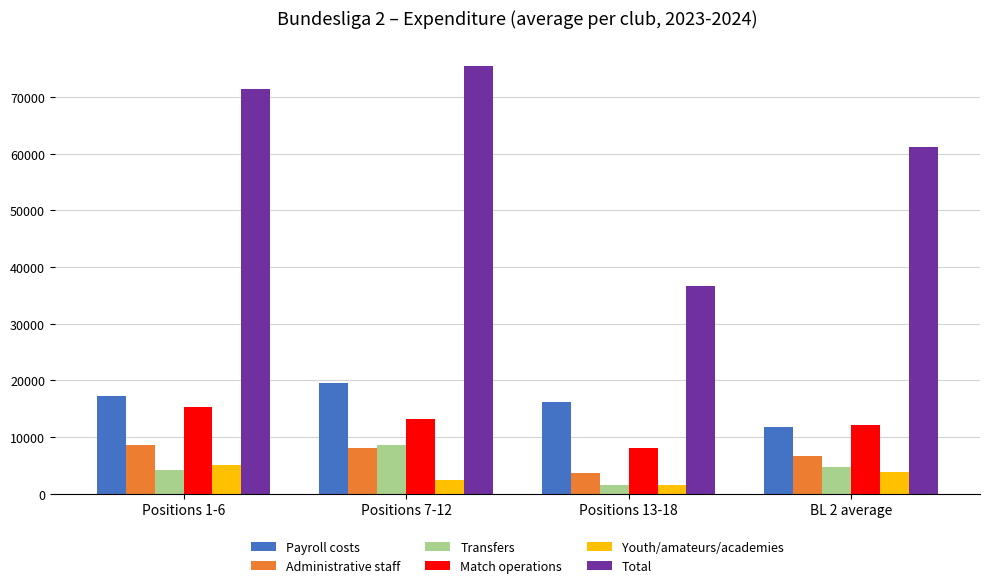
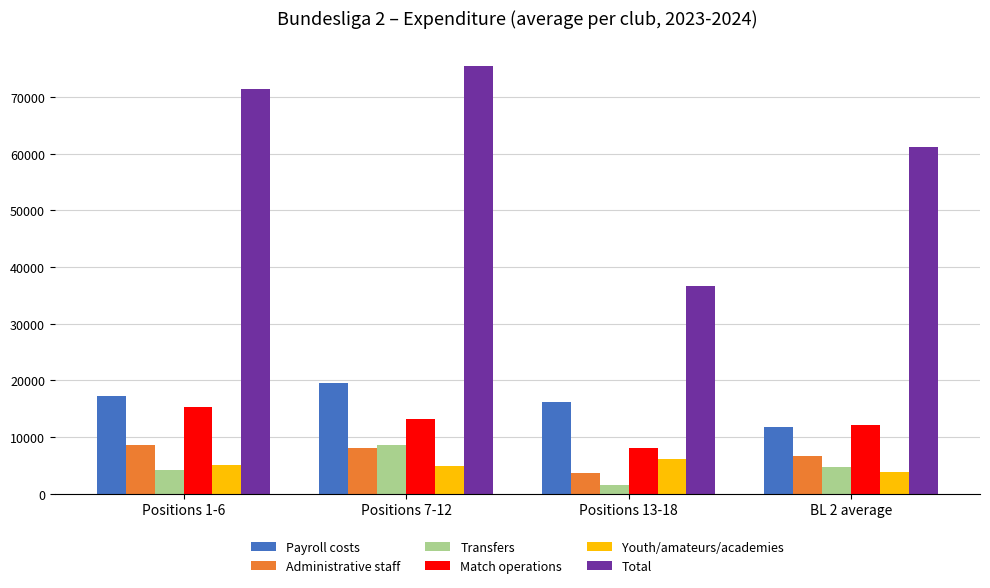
  {
    "Payroll costs": {
      "Positions 1-6": 17000,
      "Positions 7-12": 19000,
      "Positions 13-18": 16000,
      "BL 2 average": 12000
    },
    "Administrative staff": {
      "Positions 1-6": 9000,
      "Positions 7-12": 8000,
      "Positions 13-18": 4000,
      "BL 2 average": 7000
    },
    "Transfers": {
      "Positions 1-6": 4000,
      "Positions 7-12": 9000,
      "Positions 13-18": 1000,
      "BL 2 average": 5000
    },
    "Match operations": {
      "Positions 1-6": 15000,
      "Positions 7-12": 13000,
      "Positions 13-18": 8000,
      "BL 2 average": 12000
    },
    "Youth/amateurs/academies": {
      "Positions 1-6": 5000,
-     "Positions 7-12": 2000,
-     "Positions 13-18": 2000,
+     "Positions 7-12": 5000,
+     "Positions 13-18": 6000,
      "BL 2 average": 4000
    },
    "Total": {
      "Positions 1-6": 71000,
      "Positions 7-12": 75000,
      "Positions 13-18": 37000,
      "BL 2 average": 61000
    }
  }
